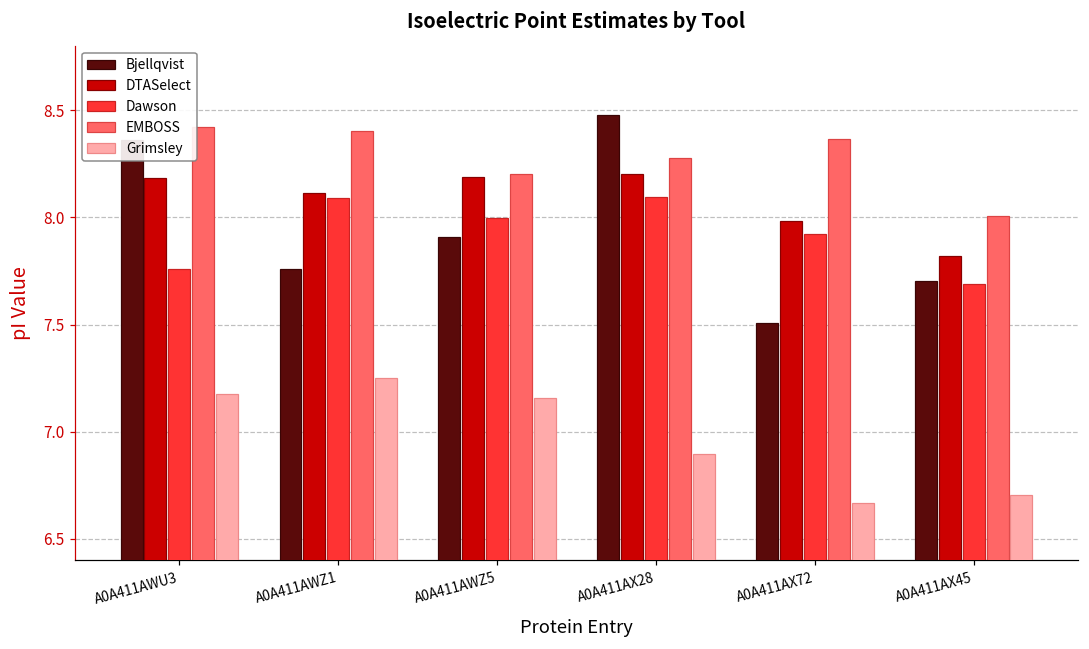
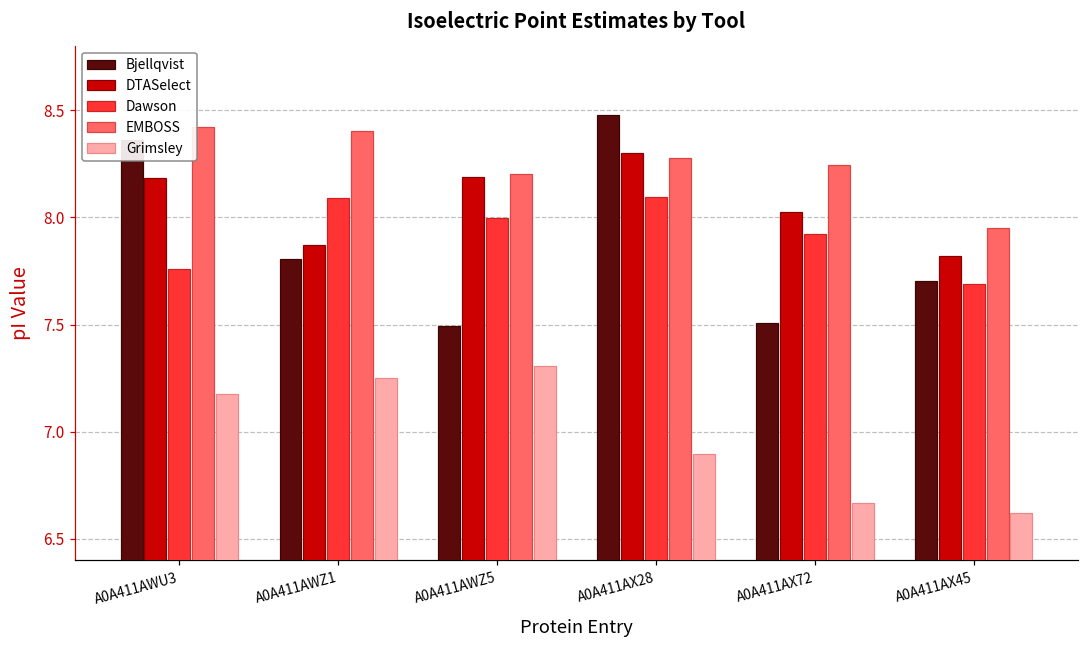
  {
    "Bjellqvist": {
-     "A0A411AWZ1": 7.76,
-     "A0A411AWZ5": 7.91,
+     "A0A411AWZ1": 7.81,
+     "A0A411AWZ5": 7.50,
      "A0A411AX28": 8.48,
      "A0A411AX72": 7.51,
      "A0A411AX45": 7.70
    },
    "DTASelect": {
      "A0A411AWU3": 8.19,
-     "A0A411AWZ1": 8.11,
+     "A0A411AWZ1": 7.87,
      "A0A411AWZ5": 8.19,
-     "A0A411AX28": 8.2,
-     "A0A411AX72": 7.98,
+     "A0A411AX28": 8.3,
+     "A0A411AX72": 8.02,
      "A0A411AX45": 7.82
    },
    "Dawson": {
      "A0A411AWU3": 7.76,
      "A0A411AWZ1": 8.09,
      "A0A411AWZ5": 8.00,
      "A0A411AX28": 8.10,
      "A0A411AX72": 7.92,
      "A0A411AX45": 7.69
    },
    "EMBOSS": {
      "A0A411AWU3": 8.42,
      "A0A411AWZ1": 8.40,
      "A0A411AWZ5": 8.20,
      "A0A411AX28": 8.28,
-     "A0A411AX72": 8.37,
-     "A0A411AX45": 8.01
+     "A0A411AX72": 8.24,
+     "A0A411AX45": 7.95
    },
    "Grimsley": {
      "A0A411AWU3": 7.18,
      "A0A411AWZ1": 7.25,
-     "A0A411AWZ5": 7.16,
+     "A0A411AWZ5": 7.31,
      "A0A411AX28": 6.90,
      "A0A411AX72": 6.67,
-     "A0A411AX45": 6.71
+     "A0A411AX45": 6.62
    }
  }
